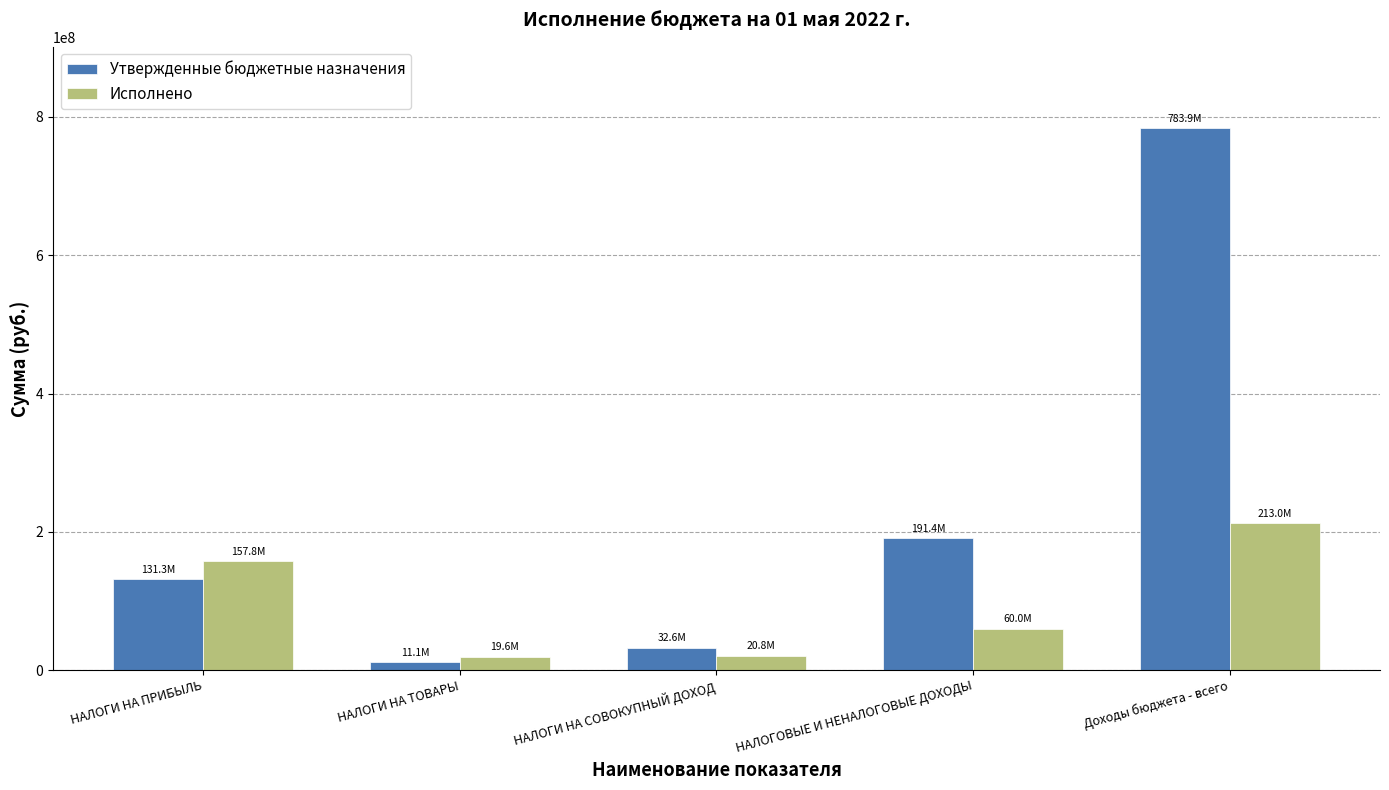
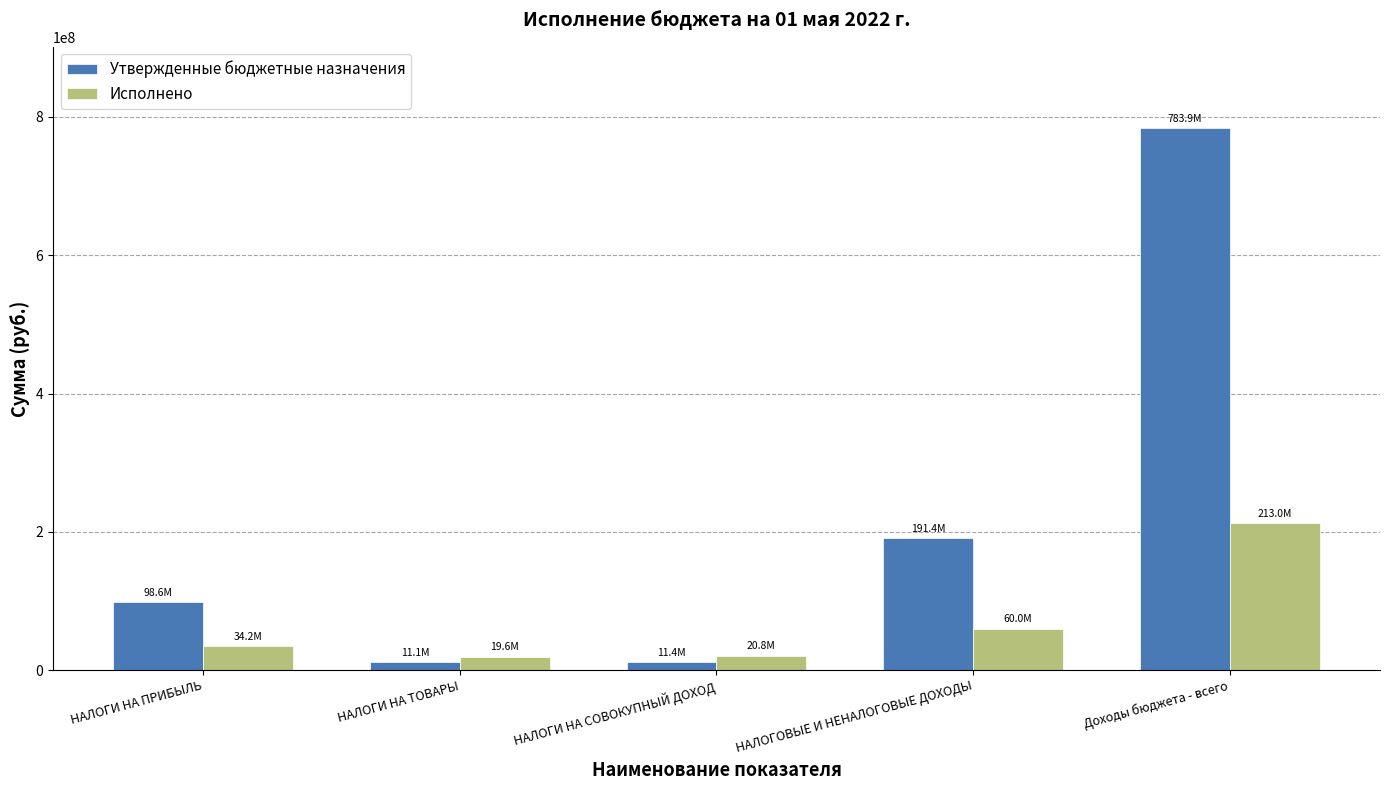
  {
    "Утвержденные бюджетные назначения": {
-     "НАЛОГИ НА ПРИБЫЛЬ": "131.3M",
+     "НАЛОГИ НА ПРИБЫЛЬ": "98.6M",
      "НАЛОГИ НА ТОВАРЫ": "11.1M",
-     "НАЛОГИ НА СОВОКУПНЫЙ ДОХОД": "32.6M",
+     "НАЛОГИ НА СОВОКУПНЫЙ ДОХОД": "11.4M",
      "НАЛОГОВЫЕ И НЕНАЛОГОВЫЕ ДОХОДЫ": "191.4M",
      "Доходы бюджета - всего": "783.9M"
    },
    "Исполнено": {
-     "НАЛОГИ НА ПРИБЫЛЬ": "157.8M",
+     "НАЛОГИ НА ПРИБЫЛЬ": "34.2M",
      "НАЛОГИ НА ТОВАРЫ": "19.6M",
      "НАЛОГИ НА СОВОКУПНЫЙ ДОХОД": "20.8M",
      "НАЛОГОВЫЕ И НЕНАЛОГОВЫЕ ДОХОДЫ": "60.0M",
      "Доходы бюджета - всего": "213.0M"
    }
  }
